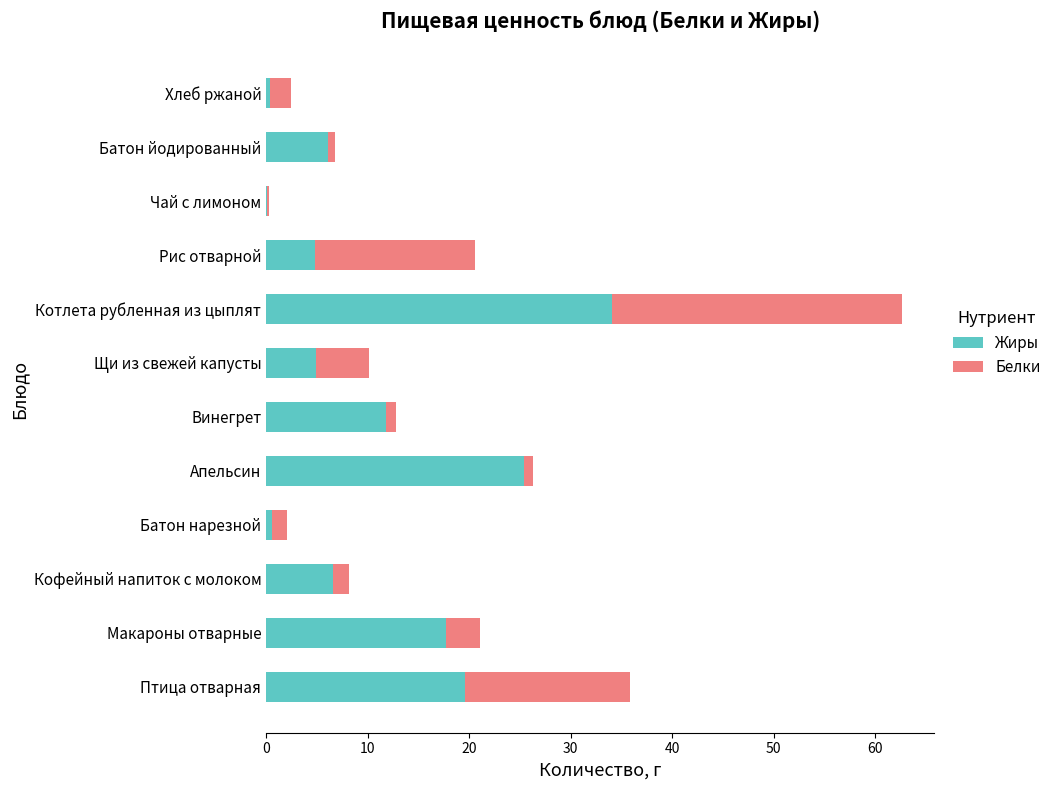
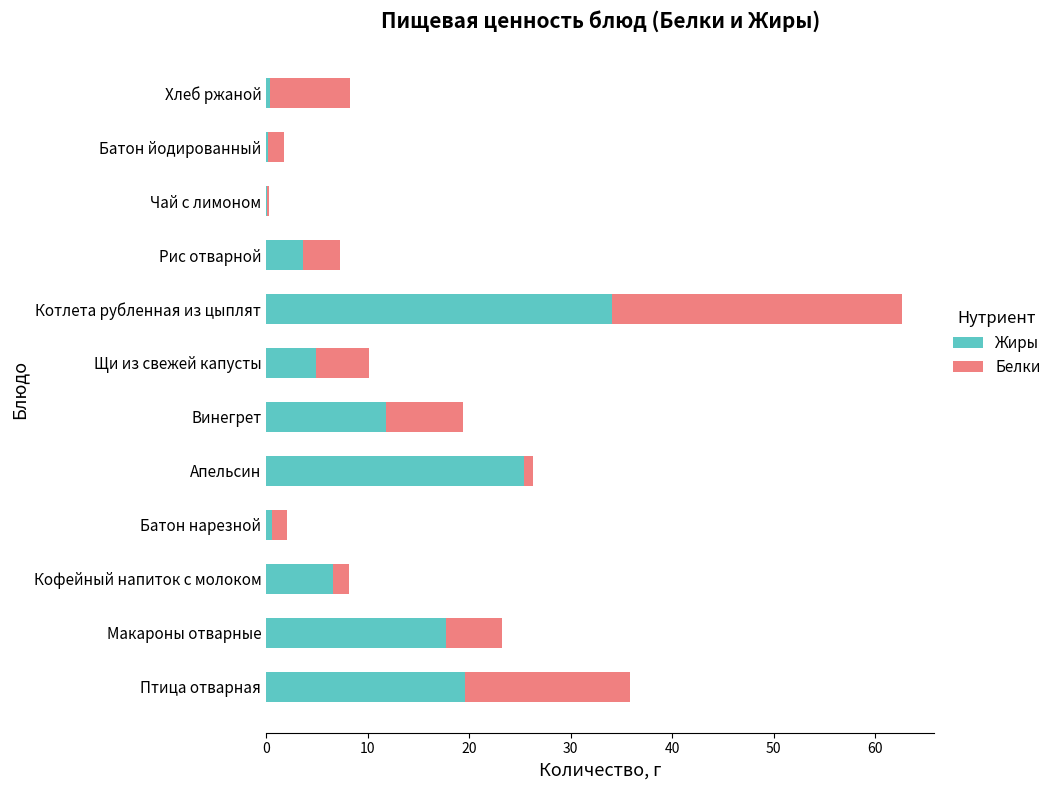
  {
    "Жиры": {
      "Хлеб ржаной": 0.4,
-     "Батон йодированный": 6.1,
-     "Рис отварной": 4.8,
+     "Батон йодированный": 0.2,
+     "Рис отварной": 3.7,
      "Котлета рубленная из цыплят": 34.1,
      "Щи из свежей капусты": 4.9,
      "Винегрет": 11.8,
      "Апельсин": 25.4,
      "Батон нарезной": 0.6,
      "Кофейный напиток с молоком": 6.6,
      "Макароны отварные": 17.7,
      "Птица отварная": 19.6
    },
    "Белки": {
-     "Хлеб ржаной": 2.0,
-     "Батон йодированный": 0.7,
+     "Хлеб ржаной": 7.9,
+     "Батон йодированный": 1.6,
      "Чай с лимоном": 0.3,
-     "Рис отварной": 15.8,
+     "Рис отварной": 3.6,
      "Котлета рубленная из цыплят": 28.6,
      "Щи из свежей капусты": 5.3,
-     "Винегрет": 1.0,
+     "Винегрет": 7.6,
      "Апельсин": 0.9,
      "Батон нарезной": 1.5,
      "Кофейный напиток с молоком": 1.6,
-     "Макароны отварные": 3.4,
+     "Макароны отварные": 5.6,
      "Птица отварная": 16.2
    }
  }
